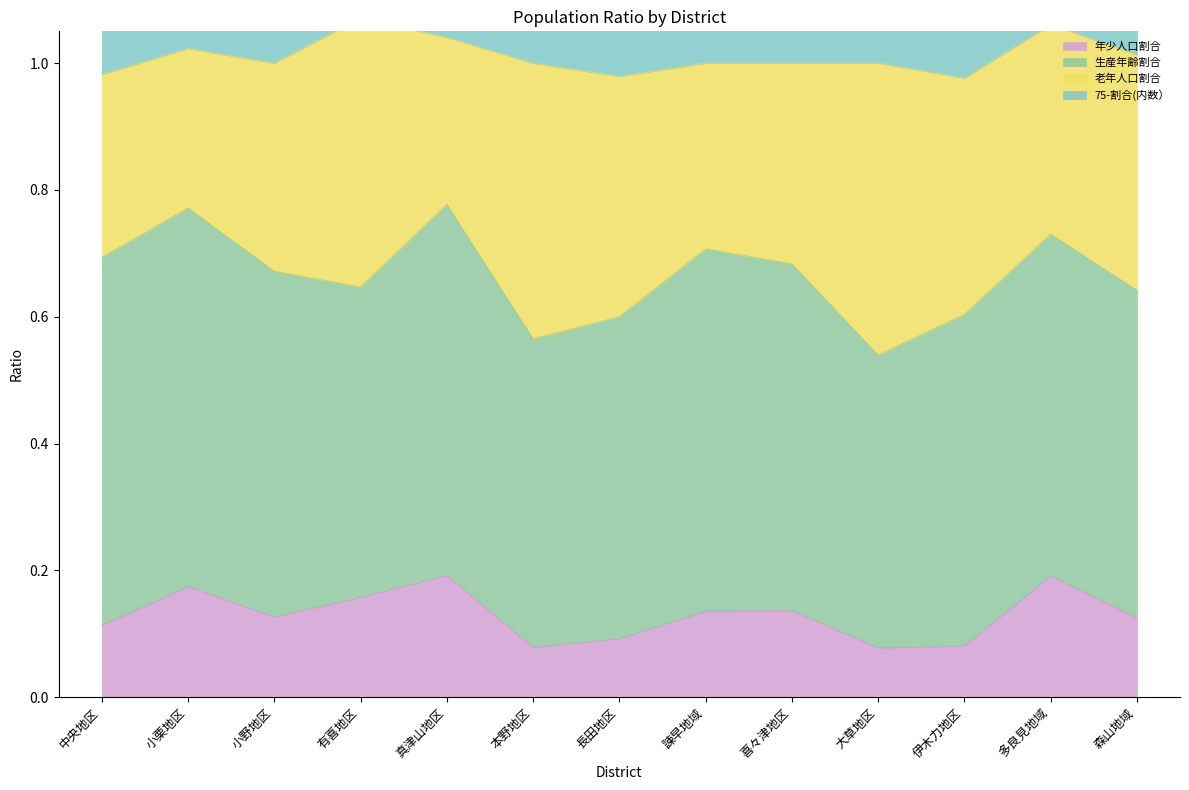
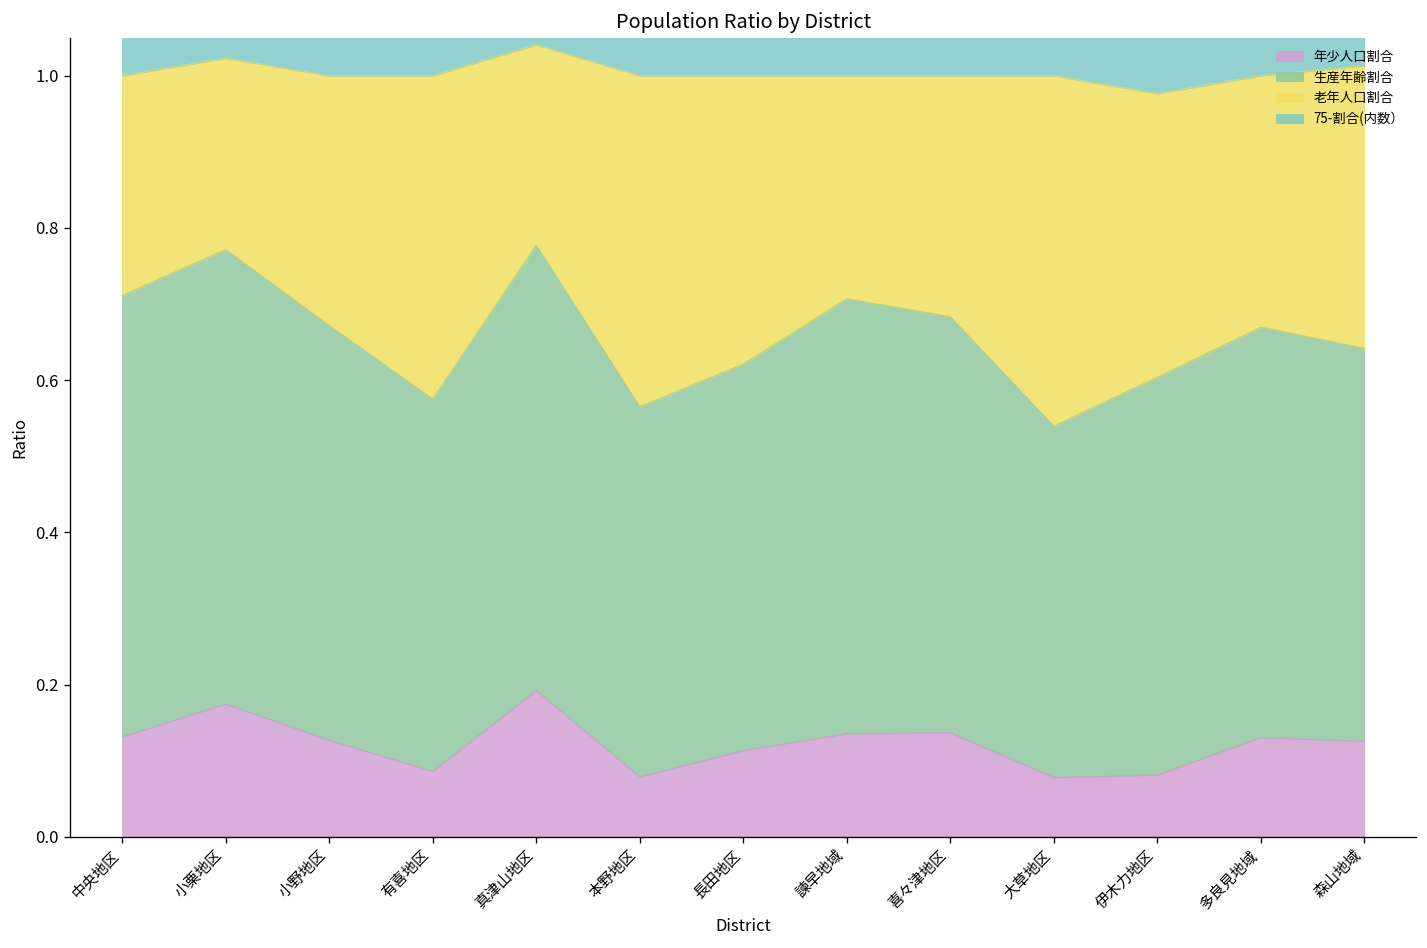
  {
    "年少人口割合": {
-     "中央地区": 0.11,
+     "中央地区": 0.13,
      "小栗地区": 0.17,
      "小野地区": 0.13,
-     "有喜地区": 0.16,
+     "有喜地区": 0.09,
      "真津山地区": 0.19,
      "本野地区": 0.08,
-     "長田地区": 0.09,
+     "長田地区": 0.11,
      "諫早地域": 0.14,
      "喜々津地区": 0.14,
      "大草地区": 0.08,
      "伊木力地区": 0.08,
-     "多良見地域": 0.19,
+     "多良見地域": 0.13,
      "森山地域": 0.13
    },
    "老年人口割合": {
      "中央地区": 0.29,
      "小栗地区": 0.25,
      "小野地区": 0.33,
      "真津山地区": 0.26,
      "本野地区": 0.43,
      "長田地区": 0.38,
      "諫早地域": 0.29,
      "喜々津地区": 0.32,
      "大草地区": 0.46,
      "伊木力地区": 0.37,
      "森山地域": 0.37
    }
  }
